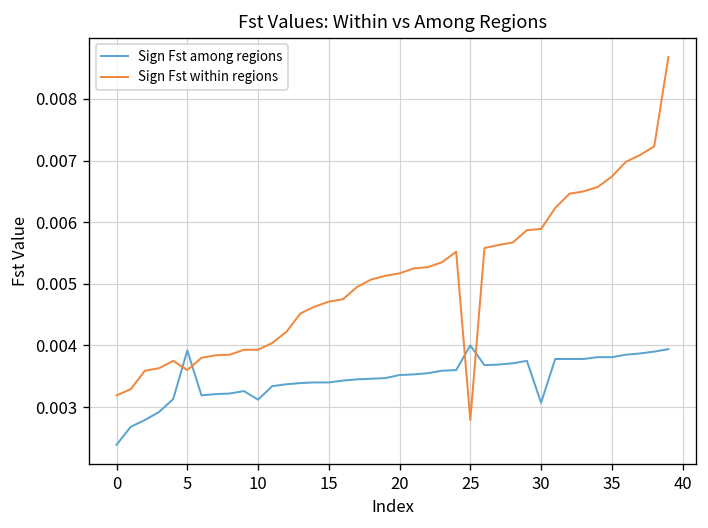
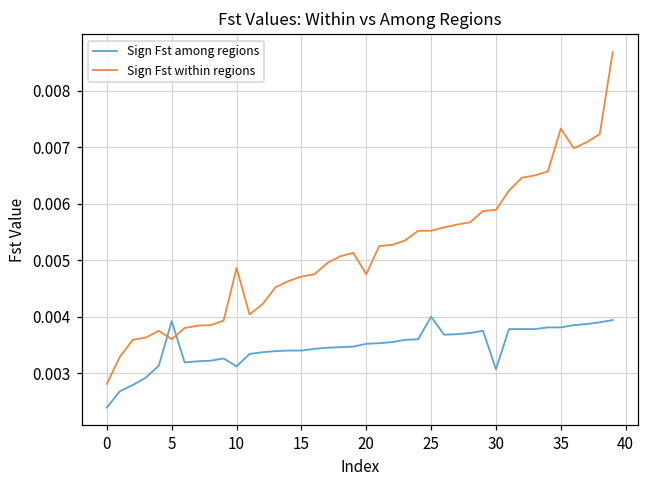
  {
    "Sign Fst among regions": {
      "0": 0.0024,
      "5": 0.0039,
      "10": 0.0031,
      "15": 0.0034,
      "20": 0.0035,
      "25": 0.0040,
      "30": 0.0031,
      "35": 0.0038
    },
    "Sign Fst within regions": {
-     "0": 0.0032,
+     "0": 0.0028,
      "5": 0.0036,
-     "10": 0.0039,
+     "10": 0.0049,
      "15": 0.0047,
-     "20": 0.0052,
-     "25": 0.0028,
+     "20": 0.0048,
+     "25": 0.0055,
      "30": 0.0059,
-     "35": 0.0067
+     "35": 0.0073
    }
  }
